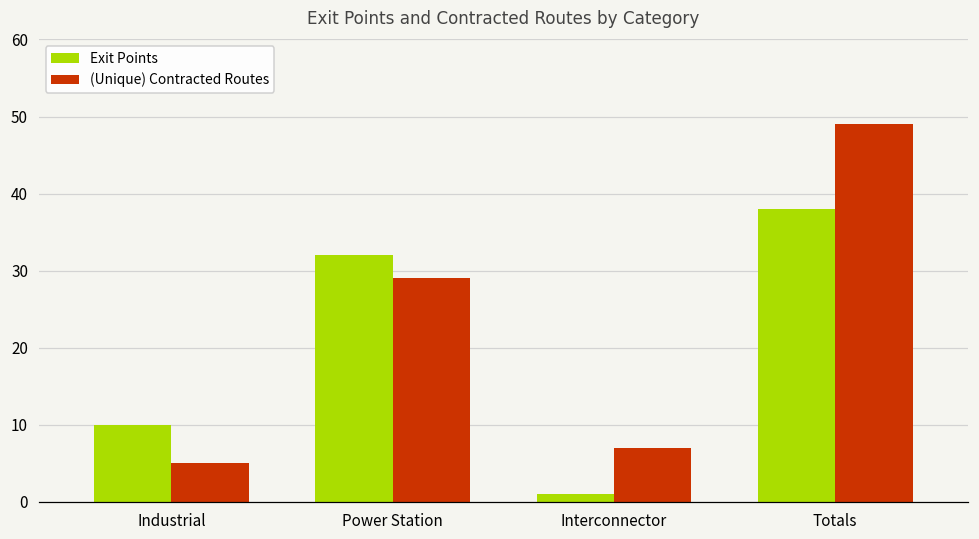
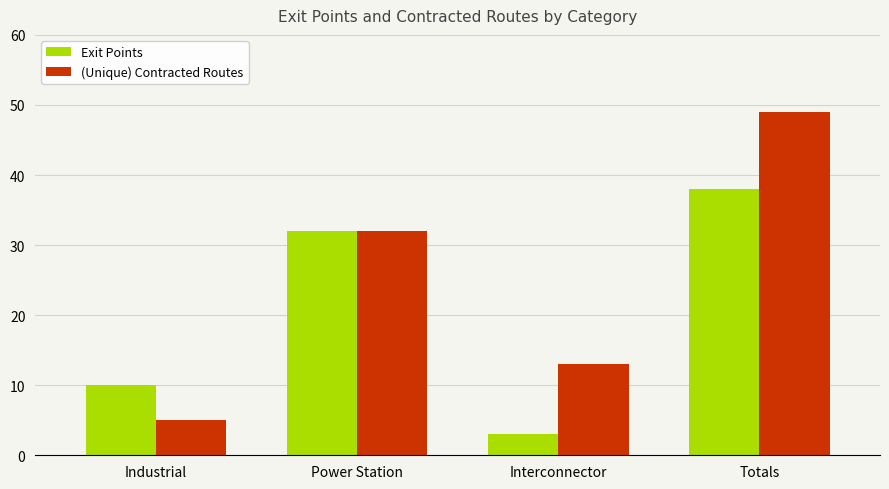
  {
    "Exit Points": {
      "Industrial": 10,
      "Power Station": 32,
-     "Interconnector": 1,
+     "Interconnector": 3,
      "Totals": 38
    },
    "(Unique) Contracted Routes": {
      "Industrial": 5,
-     "Power Station": 29,
-     "Interconnector": 7,
+     "Power Station": 32,
+     "Interconnector": 13,
      "Totals": 49
    }
  }
